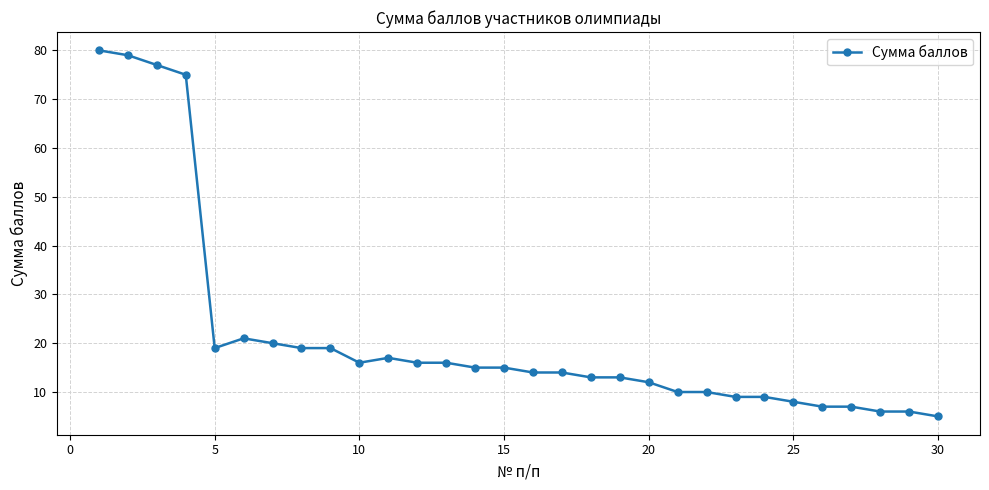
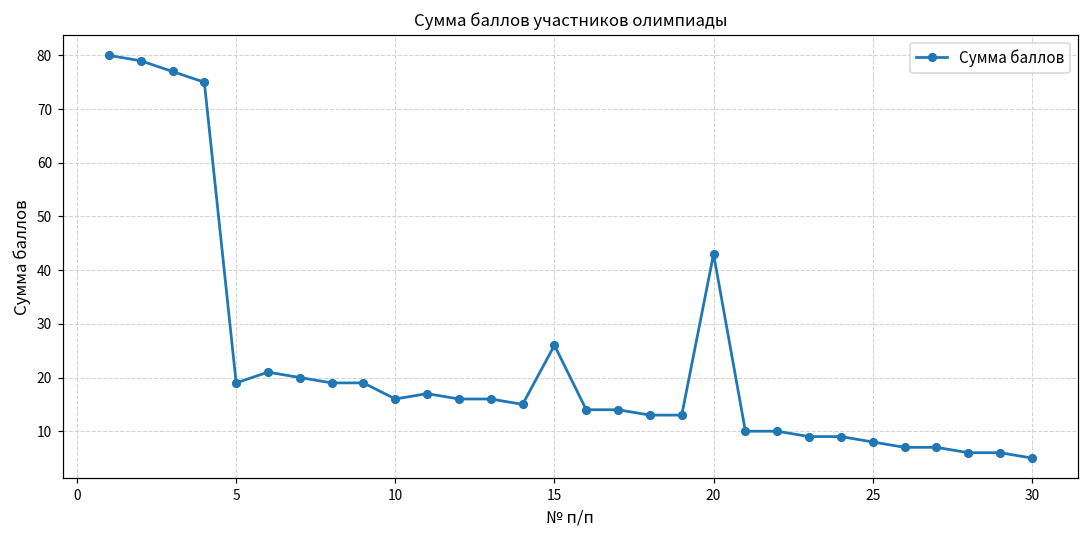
  {
    "5": 19,
    "10": 16,
-   "15": 15,
-   "20": 12,
+   "15": 26,
+   "20": 43,
    "25": 8,
    "30": 5
  }
